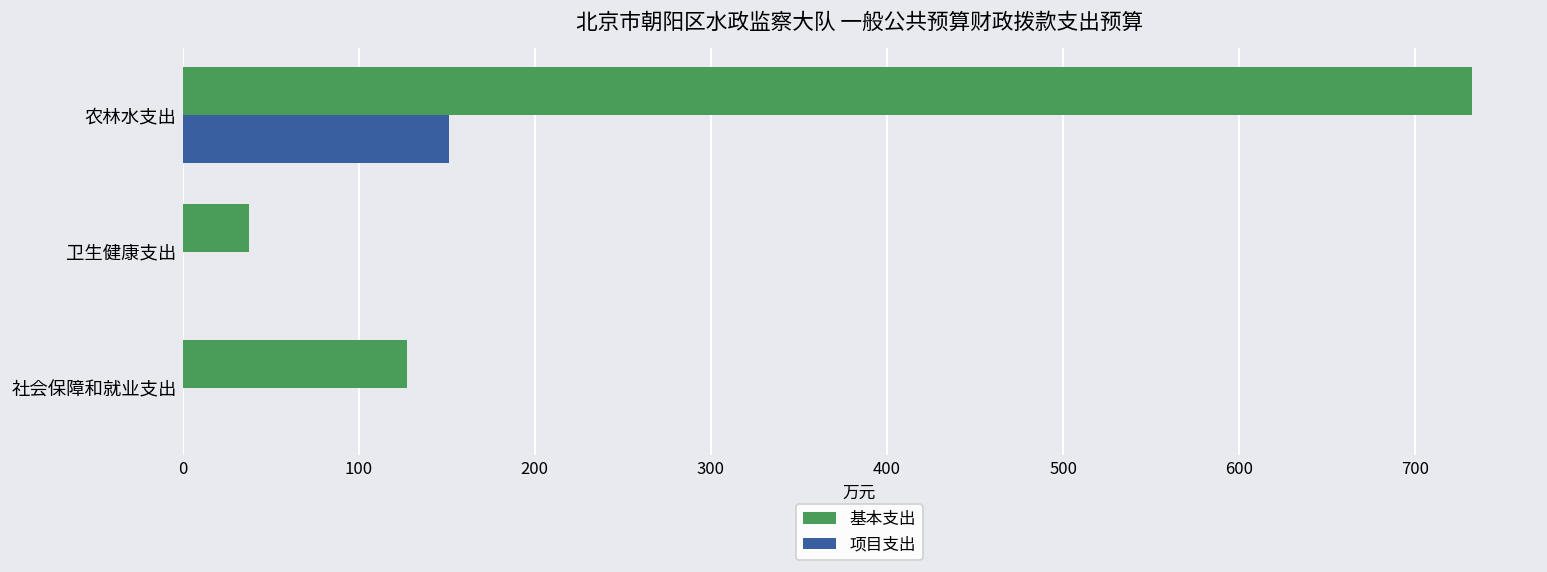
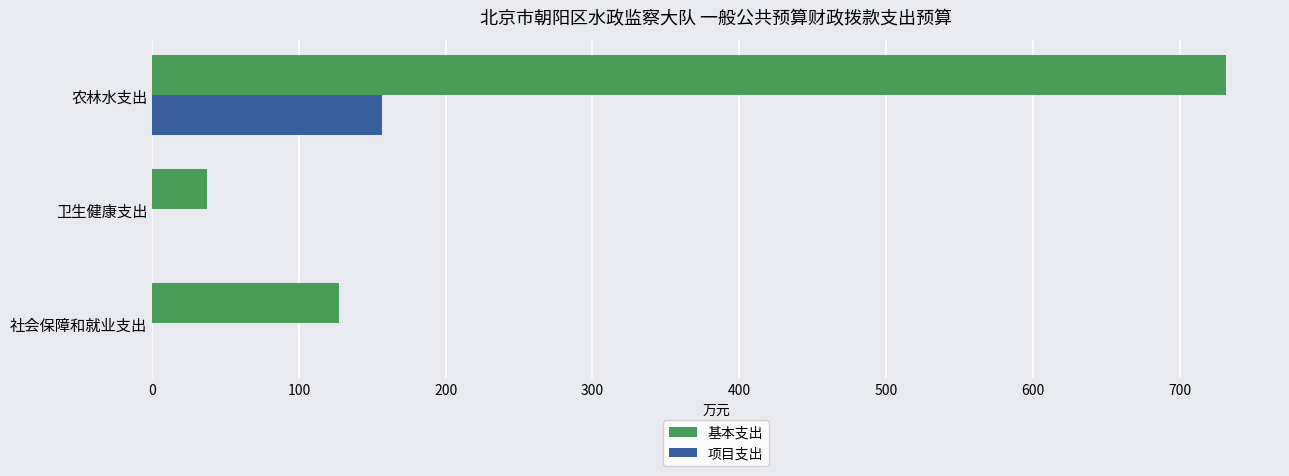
  {
    "基本支出": {
      "农林水支出": 732,
      "卫生健康支出": 38,
      "社会保障和就业支出": 128
    },
    "项目支出": {
-     "农林水支出": 151,
+     "农林水支出": 157,
      "卫生健康支出": 0,
      "社会保障和就业支出": 0
    }
  }
